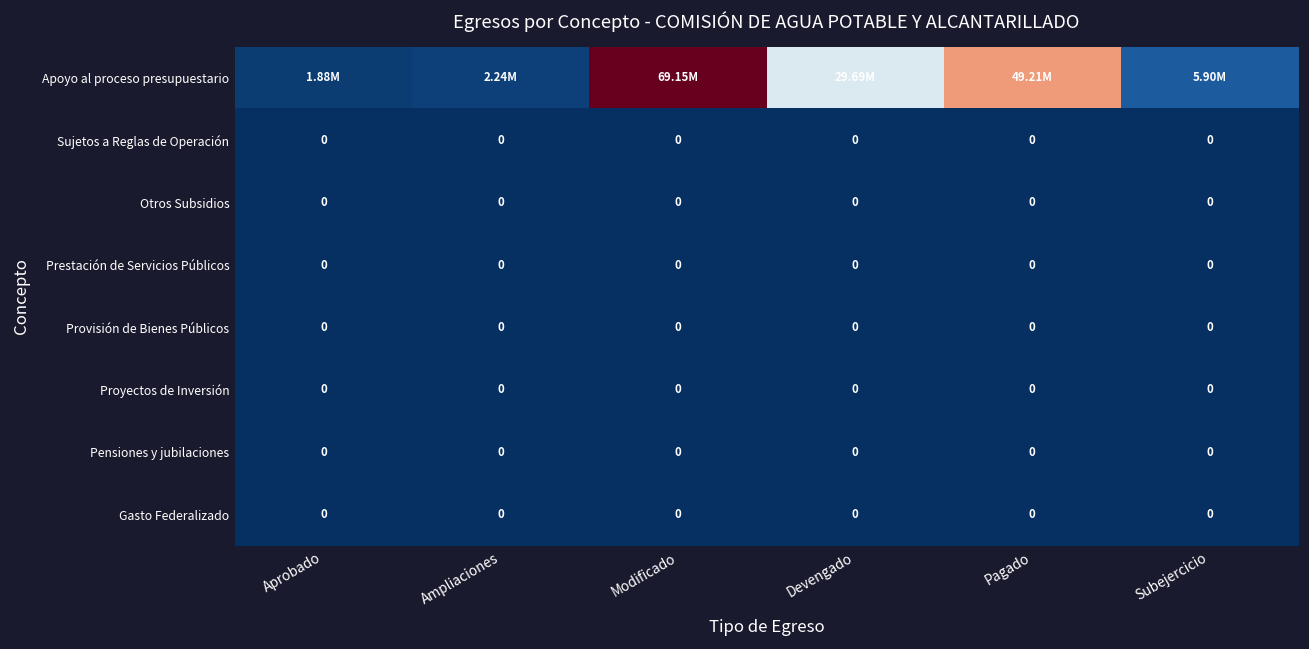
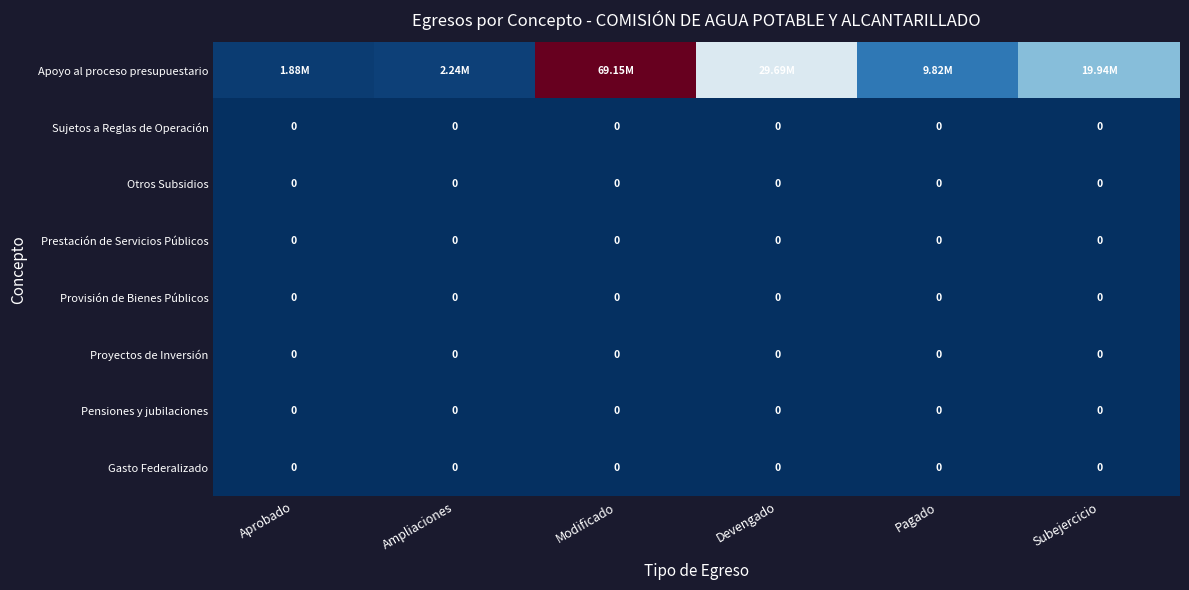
  {
    "Apoyo al proceso presupuestario": {
      "Aprobado": "1.88M",
      "Ampliaciones": "2.24M",
      "Modificado": "69.15M",
-     "Pagado": "49.21M",
-     "Subejercicio": "5.90M"
+     "Pagado": "9.82M",
+     "Subejercicio": "19.94M"
    },
    "Sujetos a Reglas de Operación": {
      "Aprobado": "0",
      "Ampliaciones": "0",
      "Modificado": "0",
      "Devengado": "0",
      "Pagado": "0",
      "Subejercicio": "0"
    },
    "Otros Subsidios": {
      "Aprobado": "0",
      "Ampliaciones": "0",
      "Modificado": "0",
      "Devengado": "0",
      "Pagado": "0",
      "Subejercicio": "0"
    },
    "Prestación de Servicios Públicos": {
      "Aprobado": "0",
      "Ampliaciones": "0",
      "Modificado": "0",
      "Devengado": "0",
      "Pagado": "0",
      "Subejercicio": "0"
    },
    "Provisión de Bienes Públicos": {
      "Aprobado": "0",
      "Ampliaciones": "0",
      "Modificado": "0",
      "Devengado": "0",
      "Pagado": "0",
      "Subejercicio": "0"
    },
    "Proyectos de Inversión": {
      "Aprobado": "0",
      "Ampliaciones": "0",
      "Modificado": "0",
      "Devengado": "0",
      "Pagado": "0",
      "Subejercicio": "0"
    },
    "Pensiones y jubilaciones": {
      "Aprobado": "0",
      "Ampliaciones": "0",
      "Modificado": "0",
      "Devengado": "0",
      "Pagado": "0",
      "Subejercicio": "0"
    },
    "Gasto Federalizado": {
      "Aprobado": "0",
      "Ampliaciones": "0",
      "Modificado": "0",
      "Devengado": "0",
      "Pagado": "0",
      "Subejercicio": "0"
    }
  }
